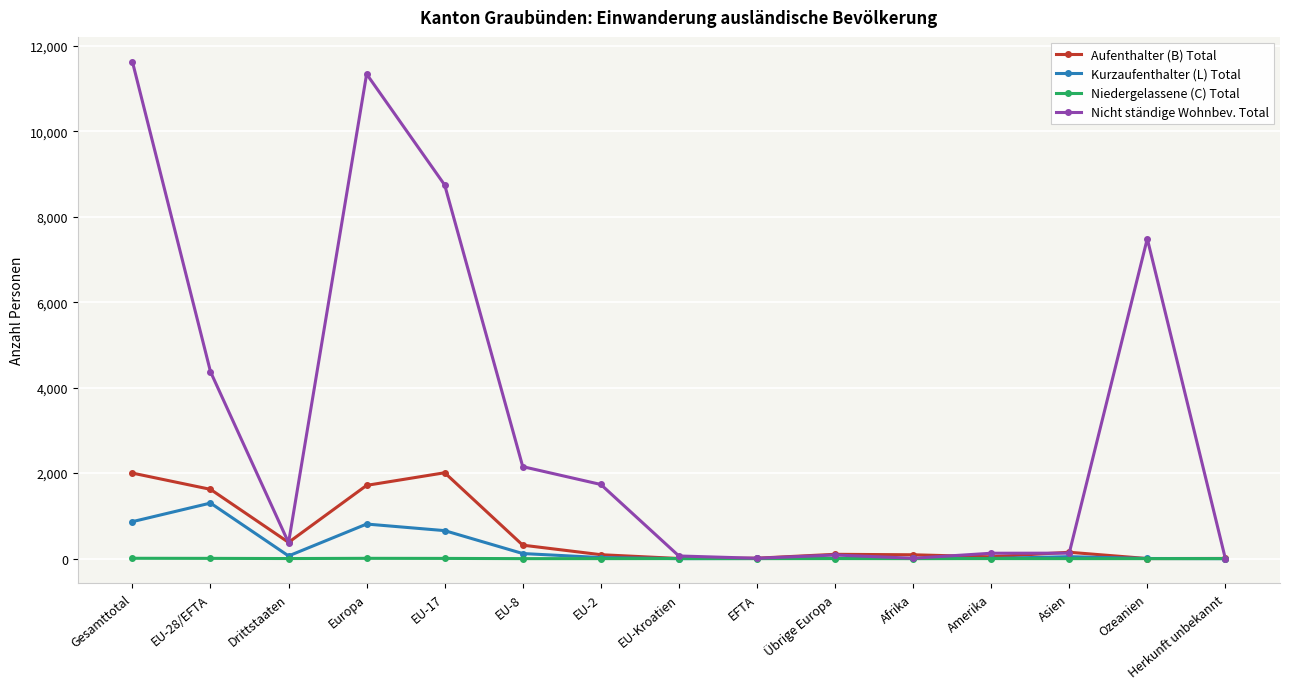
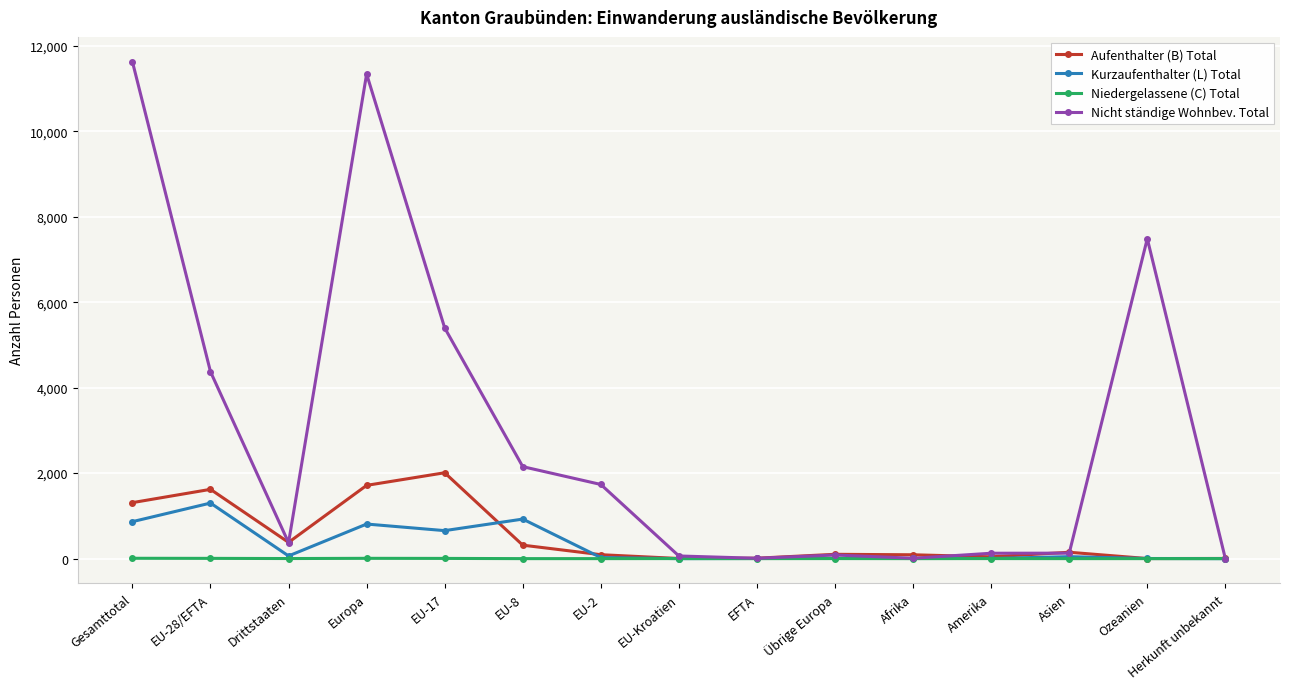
  {
    "Aufenthalter (B) Total": {
-     "Gesamttotal": "2,000",
+     "Gesamttotal": "1,300",
      "EU-28/EFTA": "1,600",
      "Europa": "1,700",
      "EU-17": "2,000",
      "EU-8": "300",
      "EU-2": "100",
      "Afrika": "100"
    },
    "Kurzaufenthalter (L) Total": {
      "Gesamttotal": "900",
      "EU-28/EFTA": "1,300",
      "Drittstaaten": "100",
      "Europa": "800",
      "EU-17": "700",
-     "EU-8": "100"
+     "EU-8": "900"
    },
    "Niedergelassene (C) Total": {
      "Gesamttotal": "0",
      "EU-28/EFTA": "0",
      "Drittstaaten": "0",
      "Europa": "0",
      "EU-17": "0",
      "EU-8": "0"
    },
    "Nicht ständige Wohnbev. Total": {
      "Gesamttotal": "11,600",
      "EU-28/EFTA": "4,400",
      "Europa": "11,300",
-     "EU-17": "8,700",
+     "EU-17": "5,400",
      "EU-8": "2,200",
      "EU-2": "1,700",
      "Amerika": "100",
      "Ozeanien": "7,500"
    }
  }
